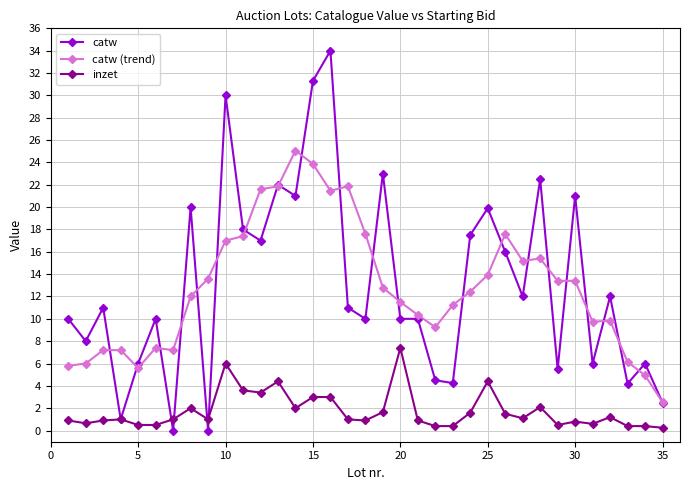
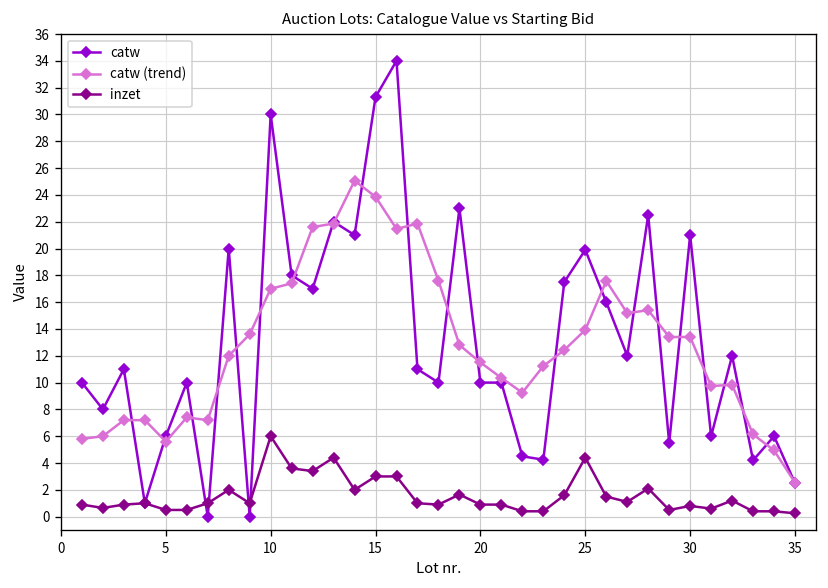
  {
    "catw": {
      "5": 6.0,
      "10": 30.0,
      "15": 31.3,
      "20": 10.0,
      "25": 19.9,
      "30": 21.0
    },
    "catw (trend)": {
      "5": 5.6,
      "10": 17.0,
      "15": 23.9,
      "20": 11.5,
      "25": 13.9,
      "30": 13.4
    },
    "inzet": {
      "5": 0.5,
      "10": 6.0,
      "15": 3.0,
-     "20": 7.4,
+     "20": 0.9,
      "25": 4.4,
      "30": 0.8,
      "35": 0.3
    }
  }
